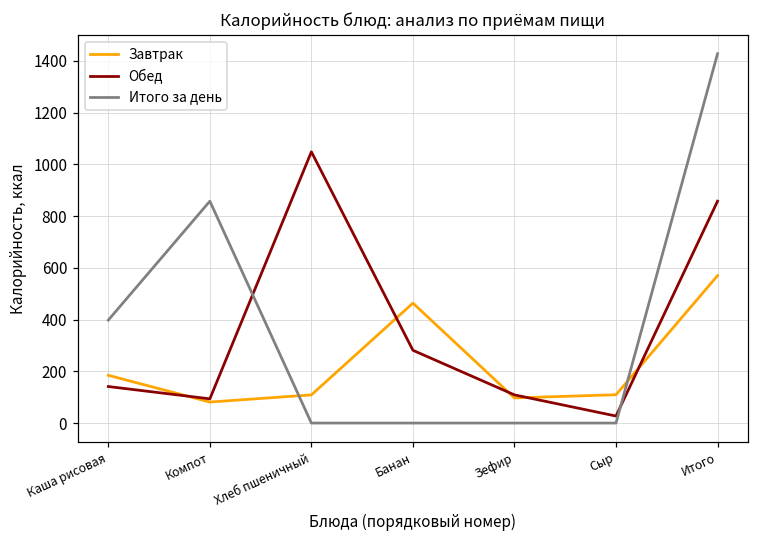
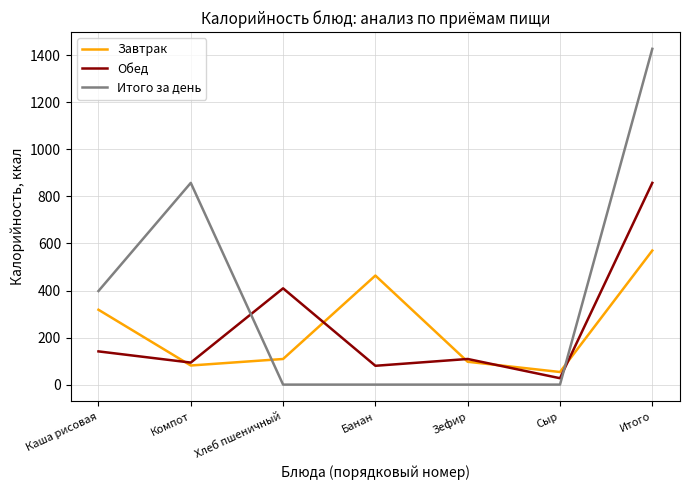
  {
    "Завтрак": {
-     "Каша рисовая": 180,
+     "Каша рисовая": 320,
      "Компот": 80,
      "Хлеб пшеничный": 110,
      "Банан": 460,
      "Зефир": 100,
-     "Сыр": 110,
+     "Сыр": 50,
      "Итого": 570
    },
    "Обед": {
      "Каша рисовая": 140,
      "Компот": 90,
-     "Хлеб пшеничный": 1050,
-     "Банан": 280,
+     "Хлеб пшеничный": 410,
+     "Банан": 80,
      "Зефир": 110,
      "Сыр": 30,
      "Итого": 860
    },
    "Итого за день": {
      "Каша рисовая": 400,
      "Компот": 860,
      "Хлеб пшеничный": 0,
      "Банан": 0,
      "Зефир": 0,
      "Сыр": 0,
      "Итого": 1430
    }
  }
